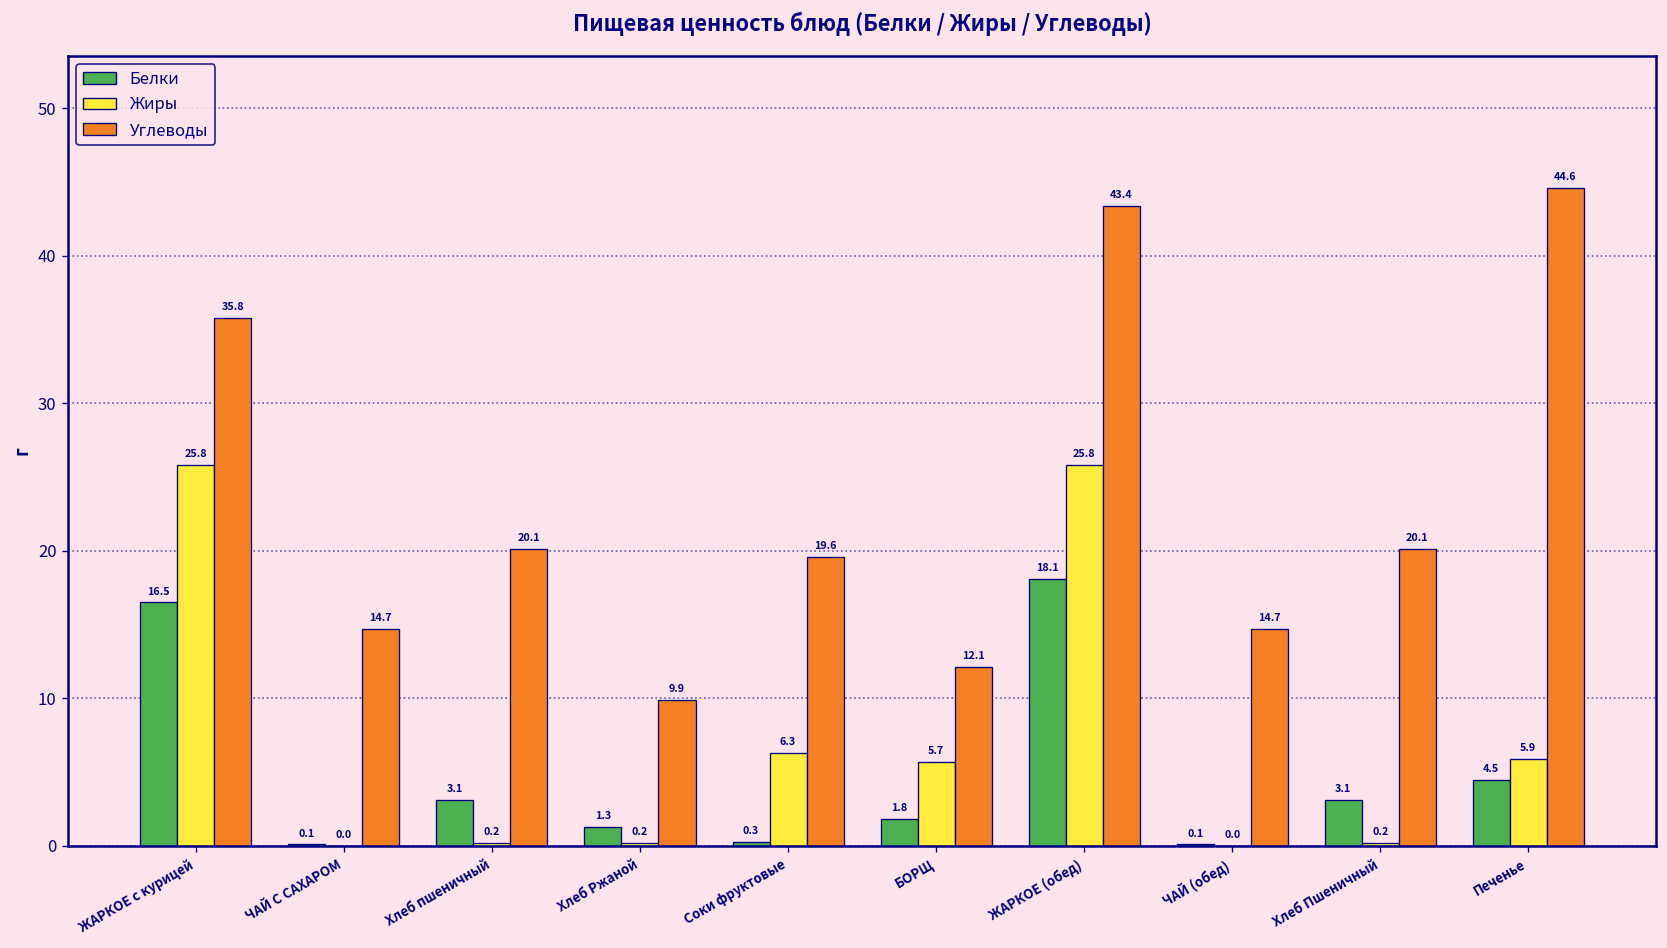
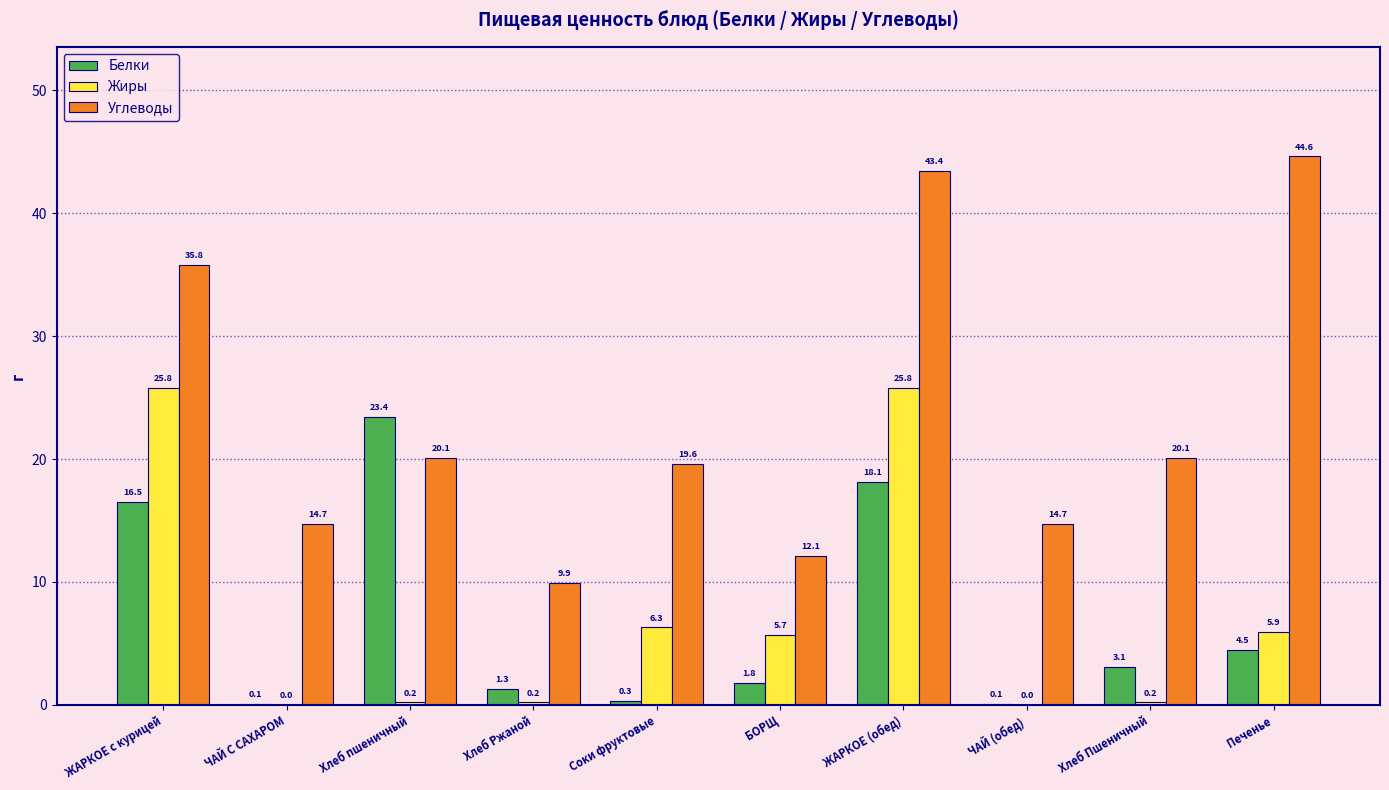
  {
    "Белки": {
      "ЖАРКОЕ с курицей": 16.5,
      "ЧАЙ С САХАРОМ": 0.1,
-     "Хлеб пшеничный": 3.1,
+     "Хлеб пшеничный": 23.4,
      "Хлеб Ржаной": 1.3,
      "Соки фруктовые": 0.3,
      "БОРЩ": 1.8,
      "ЖАРКОЕ (обед)": 18.1,
      "ЧАЙ (обед)": 0.1,
      "Хлеб Пшеничный": 3.1,
      "Печенье": 4.5
    },
    "Жиры": {
      "ЖАРКОЕ с курицей": 25.8,
      "ЧАЙ С САХАРОМ": 0.0,
      "Хлеб пшеничный": 0.2,
      "Хлеб Ржаной": 0.2,
      "Соки фруктовые": 6.3,
      "БОРЩ": 5.7,
      "ЖАРКОЕ (обед)": 25.8,
      "ЧАЙ (обед)": 0.0,
      "Хлеб Пшеничный": 0.2,
      "Печенье": 5.9
    },
    "Углеводы": {
      "ЖАРКОЕ с курицей": 35.8,
      "ЧАЙ С САХАРОМ": 14.7,
      "Хлеб пшеничный": 20.1,
      "Хлеб Ржаной": 9.9,
      "Соки фруктовые": 19.6,
      "БОРЩ": 12.1,
      "ЖАРКОЕ (обед)": 43.4,
      "ЧАЙ (обед)": 14.7,
      "Хлеб Пшеничный": 20.1,
      "Печенье": 44.6
    }
  }
